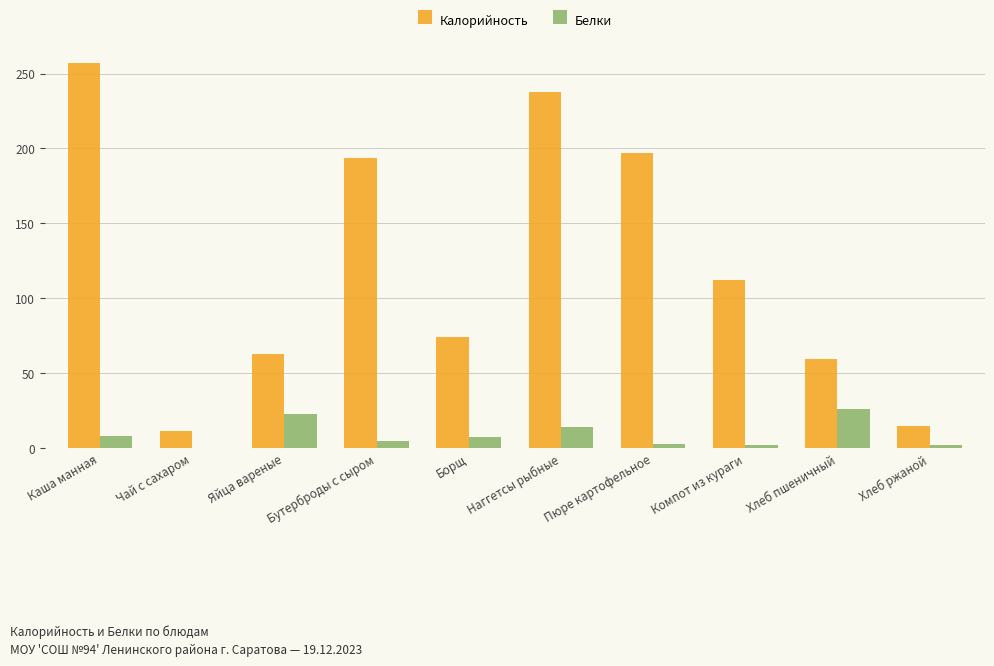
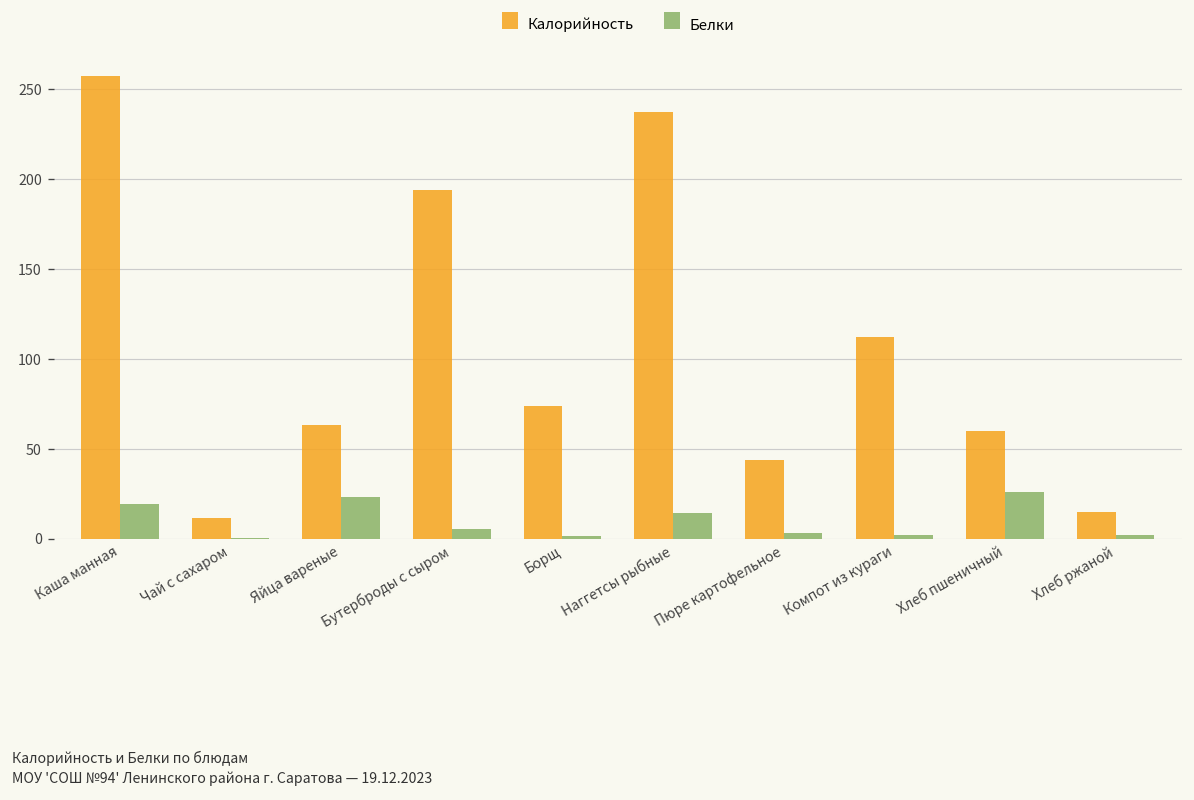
  {
    "Калорийность": {
      "Каша манная": 257,
      "Чай с сахаром": 12,
      "Яйца вареные": 63,
      "Бутерброды с сыром": 194,
      "Борщ": 74,
      "Наггетсы рыбные": 237,
-     "Пюре картофельное": 197,
+     "Пюре картофельное": 44,
      "Компот из кураги": 112,
      "Хлеб пшеничный": 60,
      "Хлеб ржаной": 15
    },
    "Белки": {
-     "Каша манная": 8,
+     "Каша манная": 19,
      "Яйца вареные": 23,
      "Бутерброды с сыром": 5,
-     "Борщ": 7,
+     "Борщ": 2,
      "Наггетсы рыбные": 14,
      "Пюре картофельное": 3,
      "Компот из кураги": 2,
      "Хлеб пшеничный": 26,
      "Хлеб ржаной": 2
    }
  }
